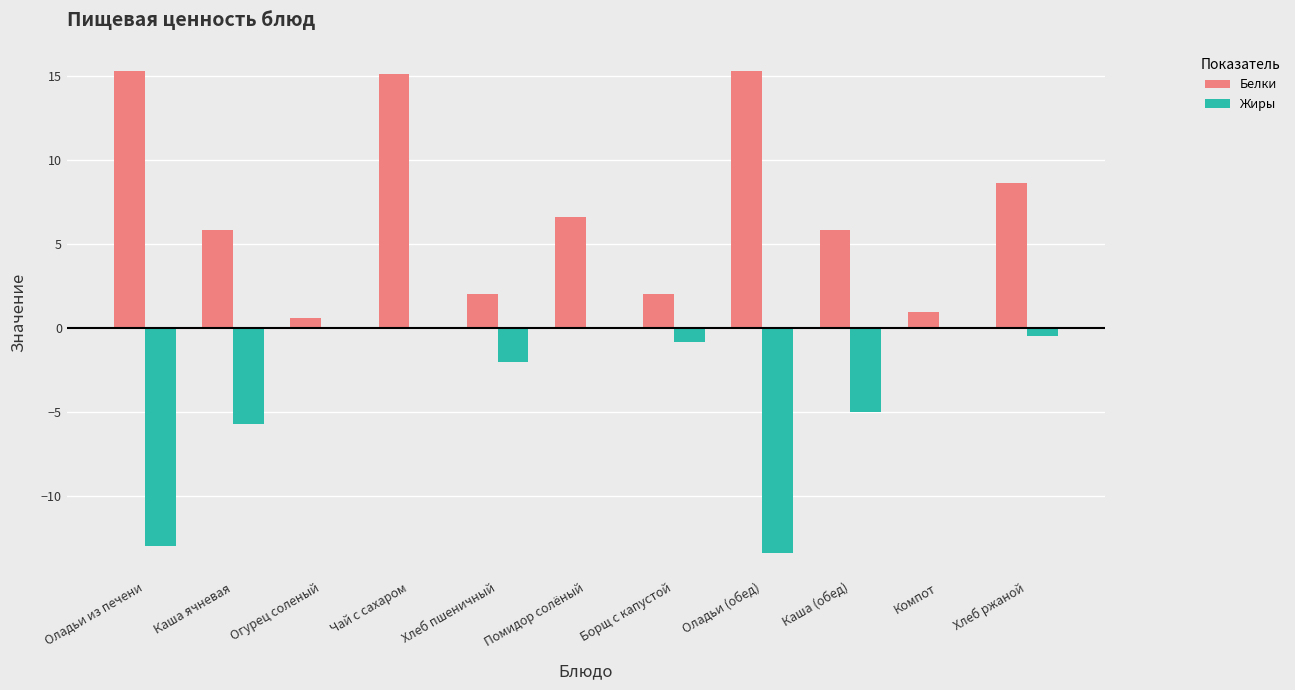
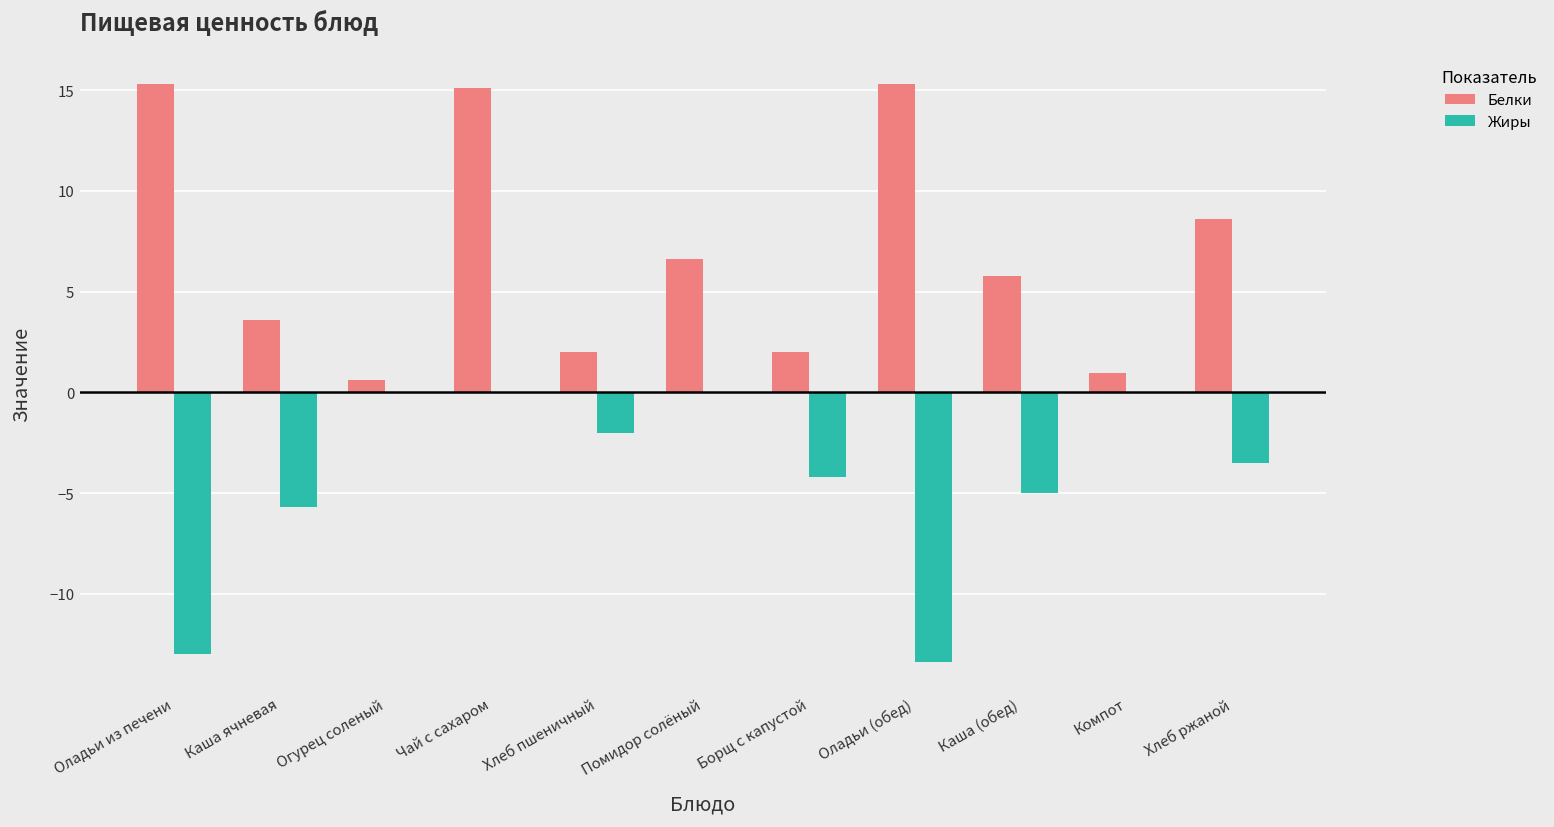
  {
    "Белки": {
      "Оладьи из печени": 15.3,
-     "Каша ячневая": 5.8,
+     "Каша ячневая": 3.6,
      "Огурец соленый": 0.6,
      "Чай с сахаром": 15.1,
      "Хлеб пшеничный": 2.0,
      "Помидор солёный": 6.6,
      "Борщ с капустой": 2.0,
      "Оладьи (обед)": 15.3,
      "Каша (обед)": 5.8,
      "Компот": 0.9,
      "Хлеб ржаной": 8.6
    },
    "Жиры": {
      "Оладьи из печени": -13.0,
      "Каша ячневая": -5.7,
      "Огурец соленый": 0.0,
      "Чай с сахаром": 0.0,
      "Хлеб пшеничный": -2.0,
      "Помидор солёный": 0.0,
-     "Борщ с капустой": -0.8,
+     "Борщ с капустой": -4.2,
      "Оладьи (обед)": -13.4,
      "Каша (обед)": -5.0,
      "Компот": 0.0,
-     "Хлеб ржаной": -0.5
+     "Хлеб ржаной": -3.5
    }
  }
